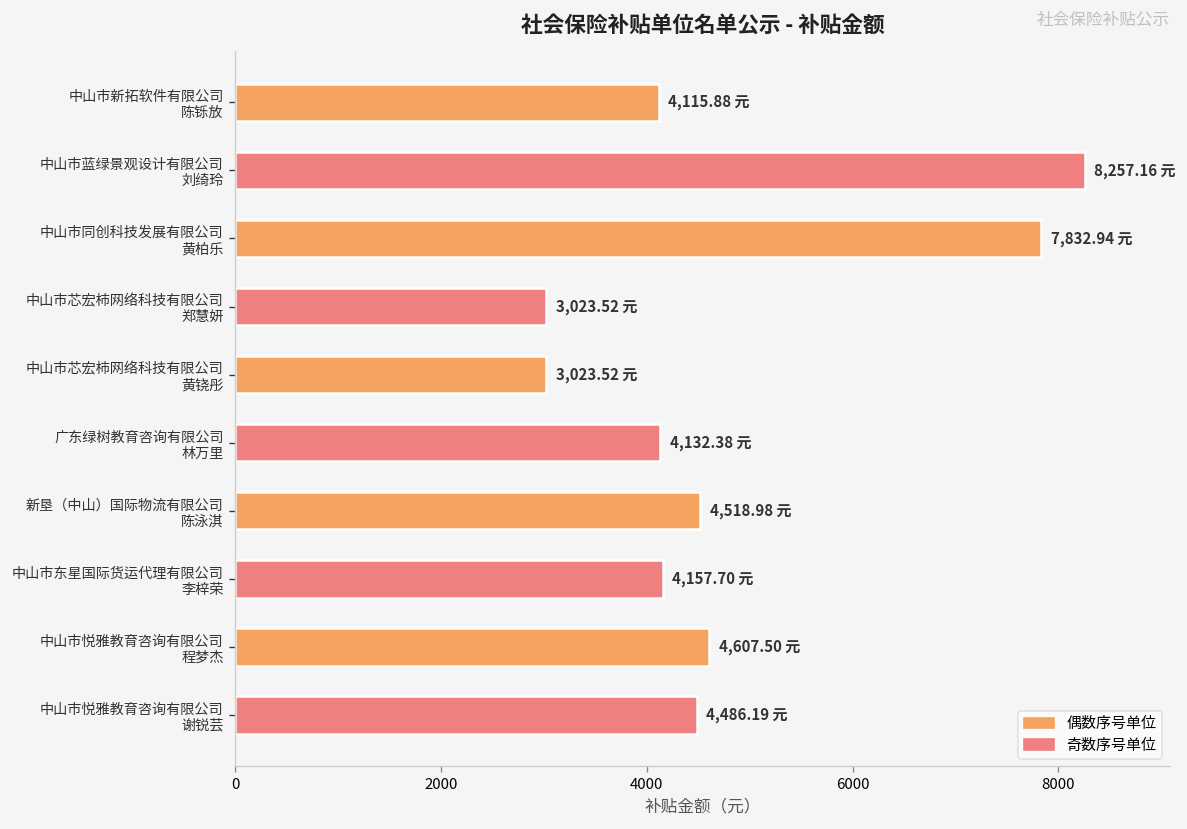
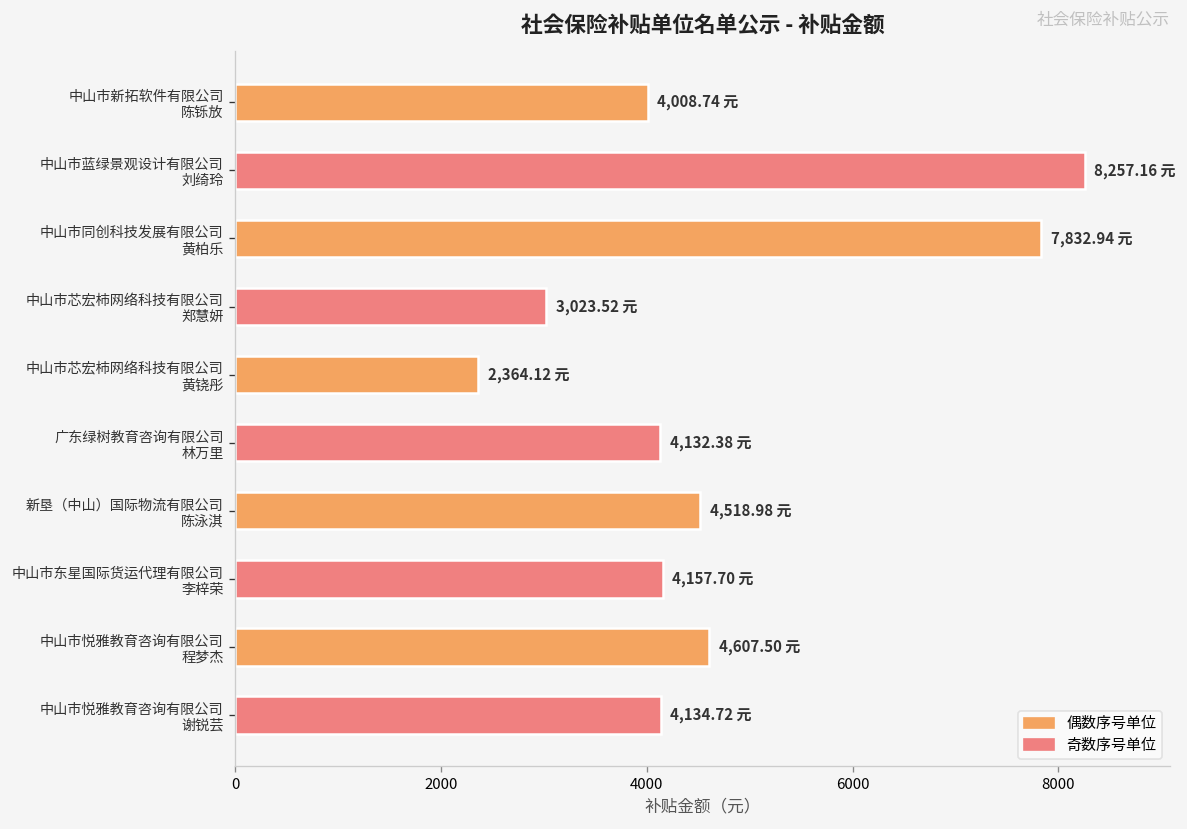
  {
-   "中山市新拓软件有限公司 陈铄放": "4,115.88",
+   "中山市新拓软件有限公司 陈铄放": "4,008.74",
    "中山市蓝绿景观设计有限公司 刘绮玲": "8,257.16",
    "中山市同创科技发展有限公司 黄柏乐": "7,832.94",
    "中山市芯宏柿网络科技有限公司 郑慧妍": "3,023.52",
-   "中山市芯宏柿网络科技有限公司 黄铙彤": "3,023.52",
+   "中山市芯宏柿网络科技有限公司 黄铙彤": "2,364.12",
    "广东绿树教育咨询有限公司 林万里": "4,132.38",
    "新垦（中山）国际物流有限公司 陈泳淇": "4,518.98",
    "中山市东星国际货运代理有限公司 李梓荣": "4,157.70",
    "中山市悦雅教育咨询有限公司 程梦杰": "4,607.50",
-   "中山市悦雅教育咨询有限公司 谢锐芸": "4,486.19"
+   "中山市悦雅教育咨询有限公司 谢锐芸": "4,134.72"
  }
